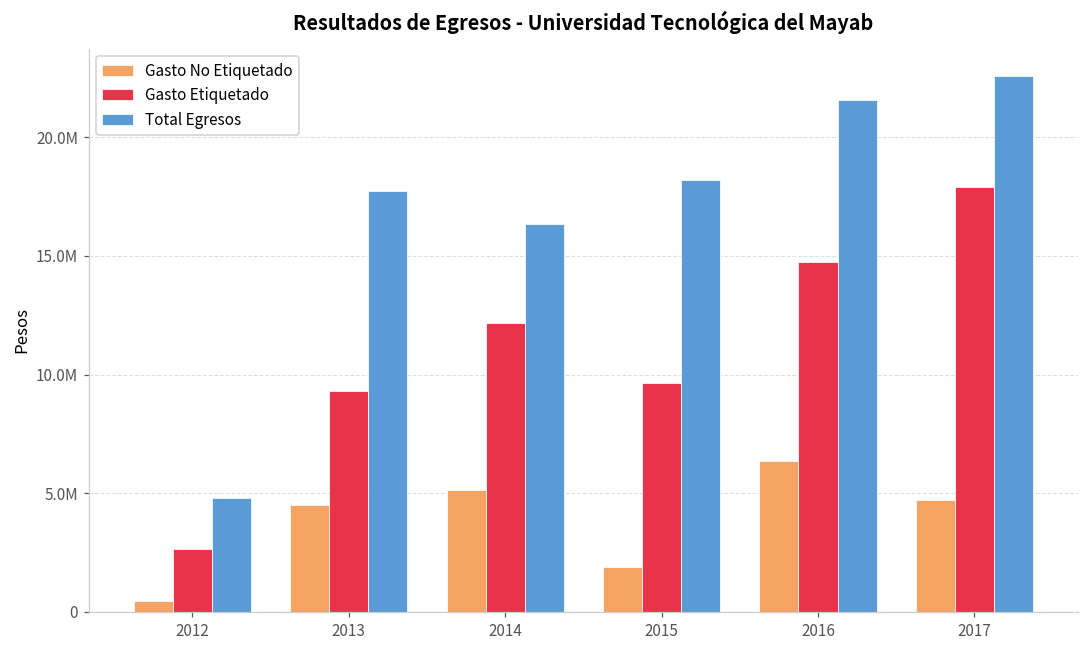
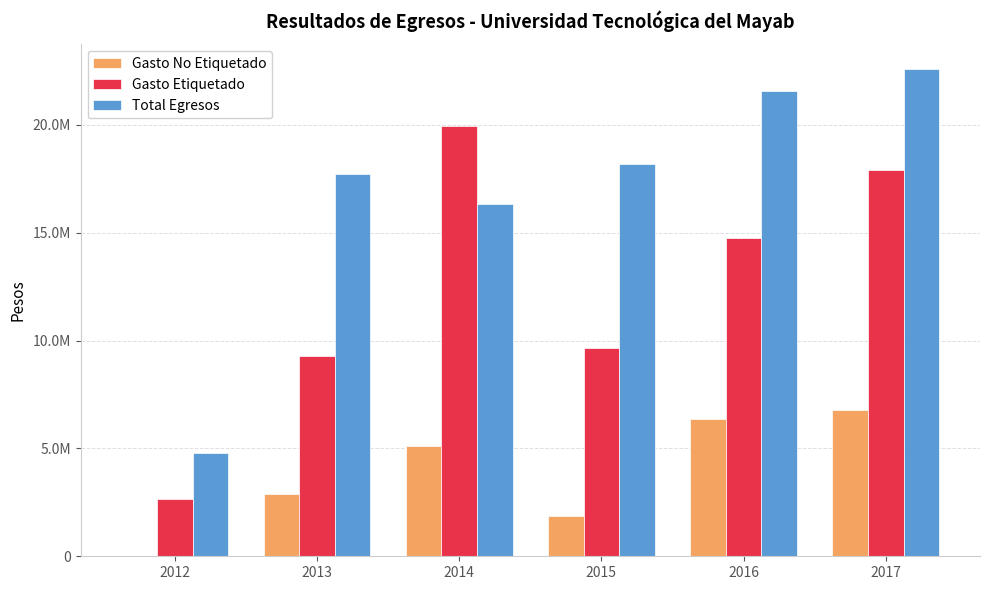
  {
    "Gasto No Etiquetado": {
-     "2012": 500000,
-     "2013": 4500000,
+     "2012": 0,
+     "2013": 2900000,
      "2014": 5100000,
      "2015": 1900000,
      "2016": 6400000,
-     "2017": 4700000
+     "2017": 6800000
    },
    "Gasto Etiquetado": {
      "2012": 2600000,
      "2013": 9300000,
-     "2014": 12200000,
+     "2014": 19900000,
      "2015": 9700000,
      "2016": 14800000,
      "2017": 17900000
    },
    "Total Egresos": {
      "2012": 4800000,
      "2013": 17700000,
      "2014": 16300000,
      "2015": 18200000,
      "2016": 21600000,
      "2017": 22600000
    }
  }
